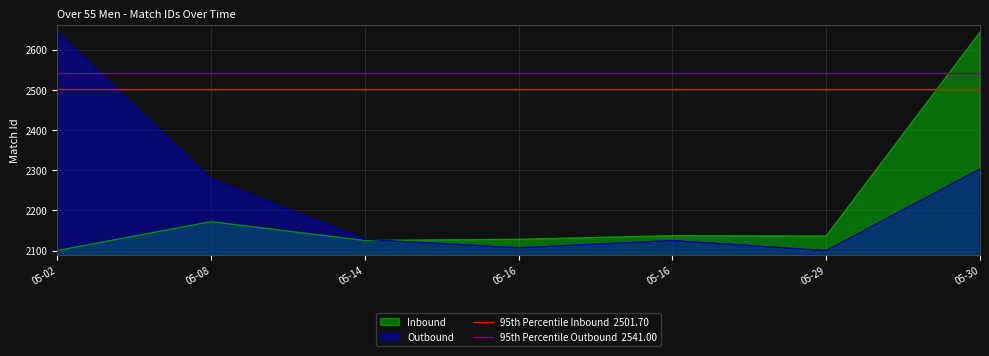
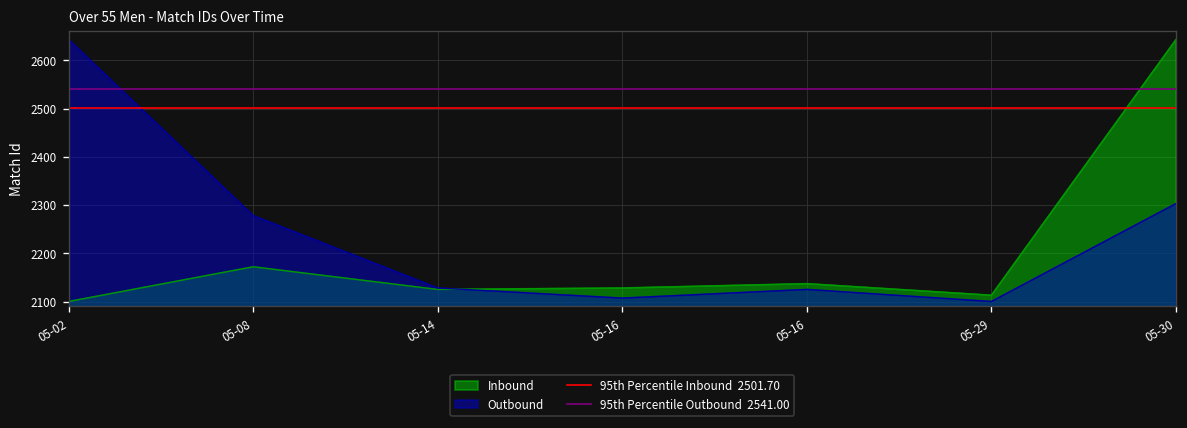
  {
    "Inbound": {
      "05-02": 2100,
      "05-08": 2170,
-     "05-29": 2140,
+     "05-29": 2110,
      "05-30": 2640
    },
    "Outbound": {
      "05-02": 2640,
      "05-08": 2280,
      "05-29": 2100,
      "05-30": 2300
    }
  }
